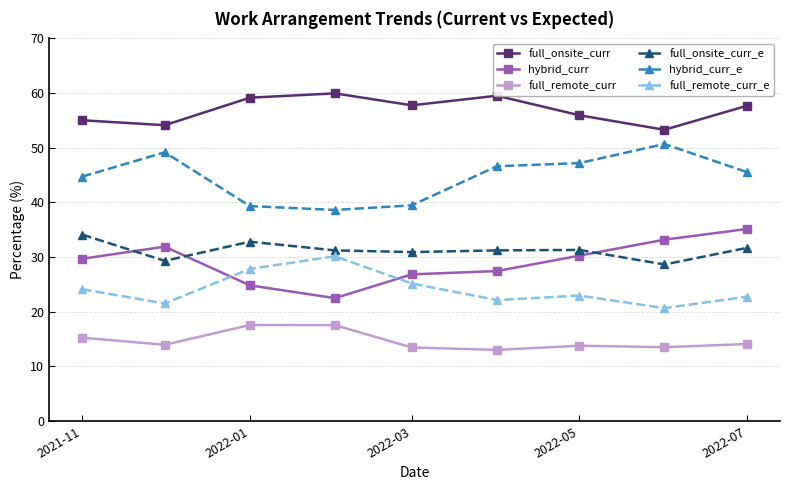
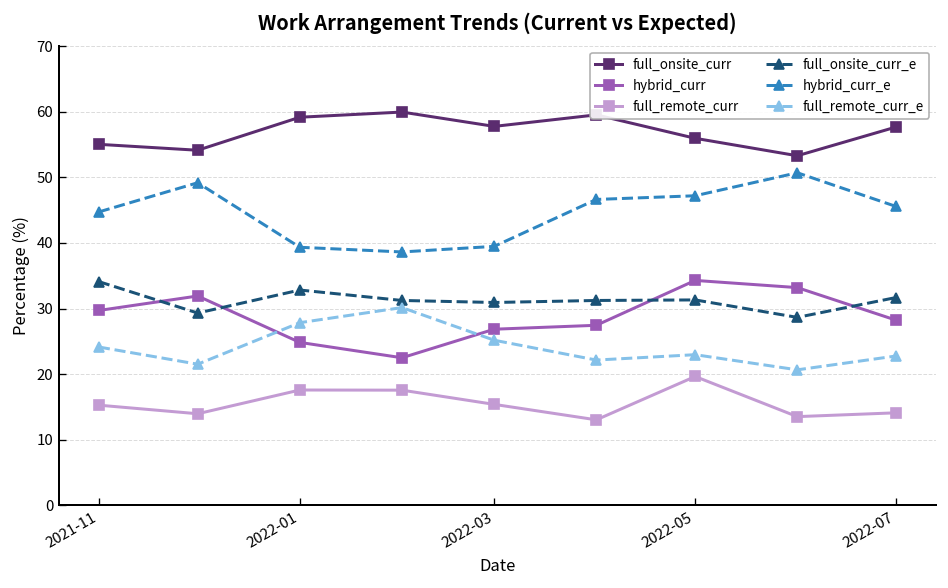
  {
    "full_onsite_curr": {
      "2021-11": 55,
      "2022-01": 59,
      "2022-03": 58,
      "2022-05": 56,
      "2022-07": 58
    },
    "hybrid_curr": {
      "2021-11": 30,
      "2022-01": 25,
      "2022-03": 27,
-     "2022-05": 30,
-     "2022-07": 35
+     "2022-05": 34,
+     "2022-07": 28
    },
    "full_remote_curr": {
      "2021-11": 15,
      "2022-01": 18,
-     "2022-03": 13,
-     "2022-05": 14,
+     "2022-03": 15,
+     "2022-05": 20,
      "2022-07": 14
    },
    "full_onsite_curr_e": {
      "2021-11": 34,
      "2022-01": 33,
      "2022-03": 31,
      "2022-05": 31,
      "2022-07": 32
    },
    "hybrid_curr_e": {
      "2021-11": 45,
      "2022-01": 39,
      "2022-03": 39,
      "2022-05": 47,
      "2022-07": 46
    },
    "full_remote_curr_e": {
      "2021-11": 24,
      "2022-01": 28,
      "2022-03": 25,
      "2022-05": 23,
      "2022-07": 23
    }
  }
